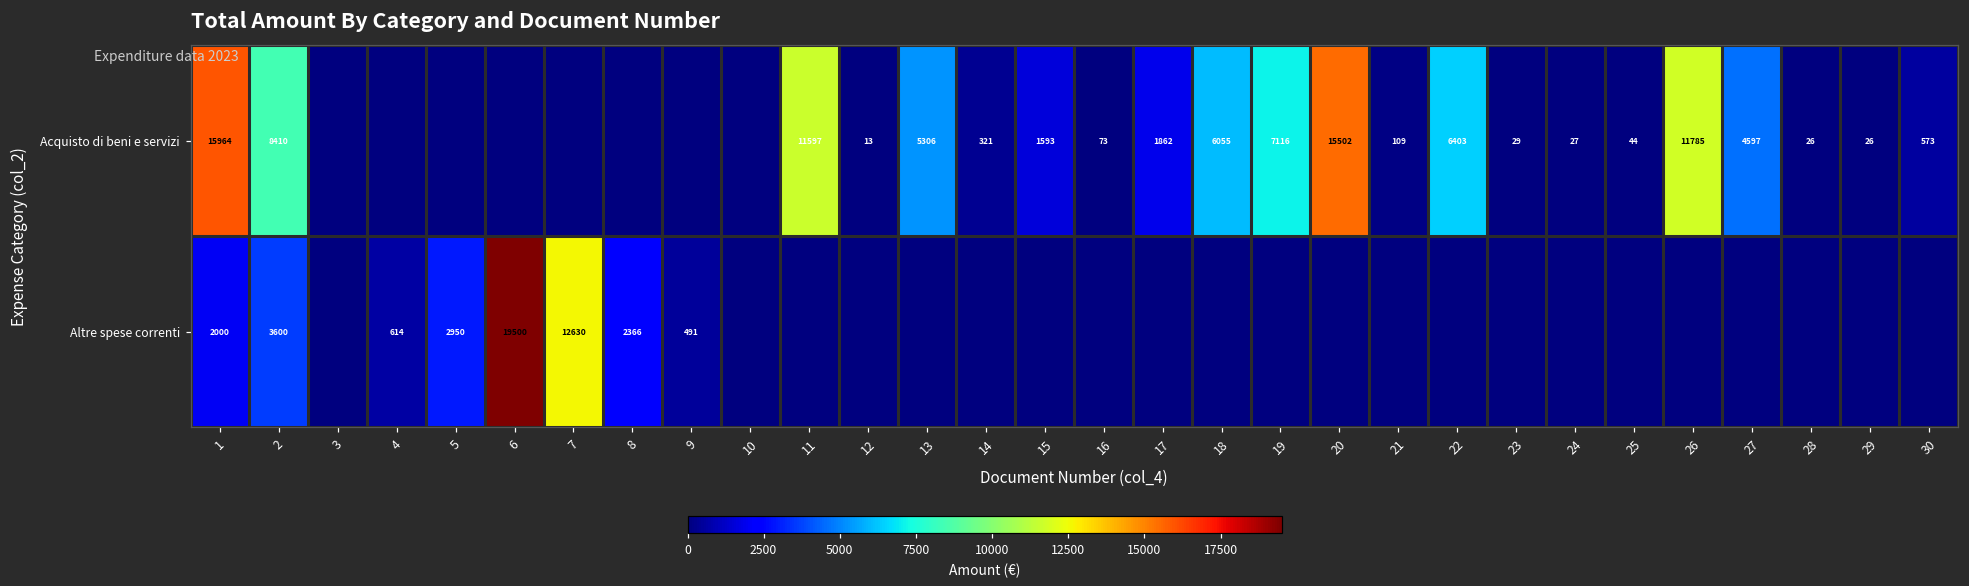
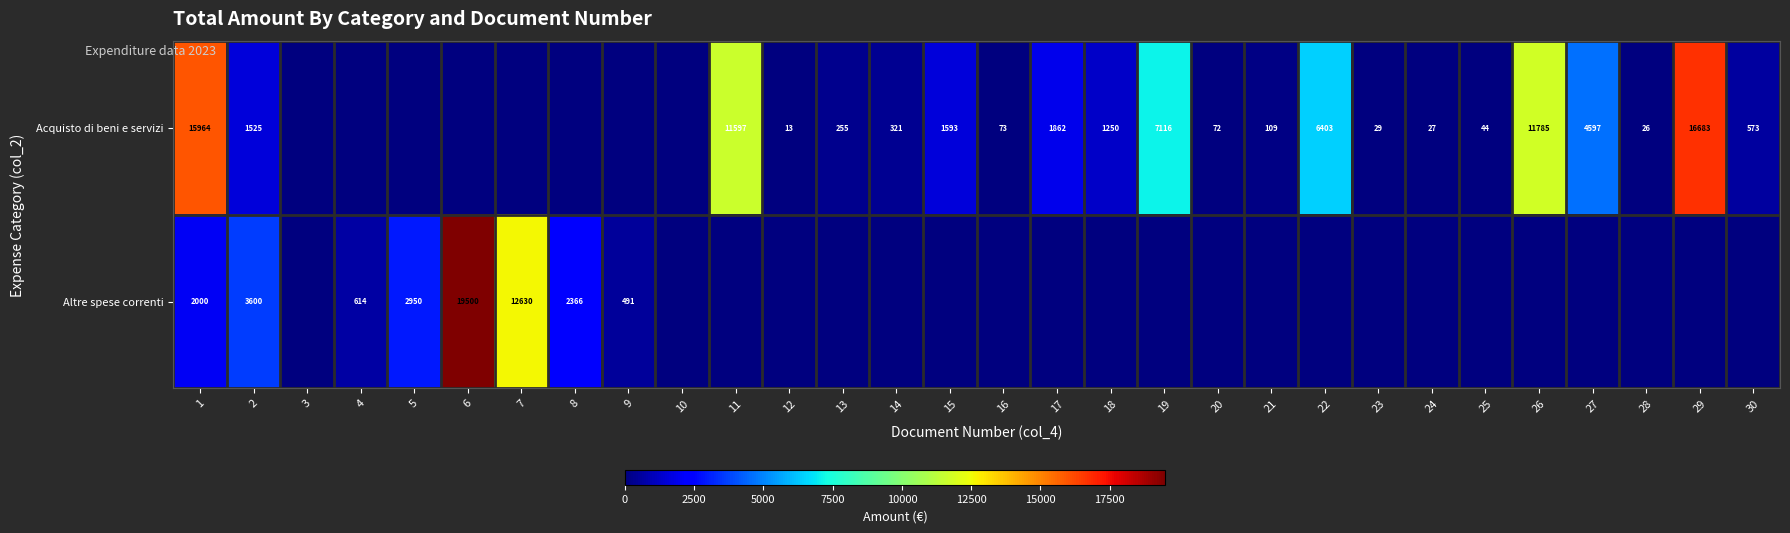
  {
    "Acquisto di beni e servizi": {
      "1": 15964,
-     "2": 8410,
+     "2": 1525,
      "11": 11597,
      "12": 13,
-     "13": 5306,
+     "13": 255,
      "14": 321,
      "15": 1593,
      "16": 73,
      "17": 1862,
-     "18": 6055,
+     "18": 1250,
      "19": 7116,
-     "20": 15502,
+     "20": 72,
      "21": 109,
      "22": 6403,
      "23": 29,
      "24": 27,
      "25": 44,
      "26": 11785,
      "27": 4597,
      "28": 26,
-     "29": 26,
+     "29": 16683,
      "30": 573
    },
    "Altre spese correnti": {
      "1": 2000,
      "2": 3600,
      "4": 614,
      "5": 2950,
      "6": 19500,
      "7": 12630,
      "8": 2366,
      "9": 491
    }
  }
